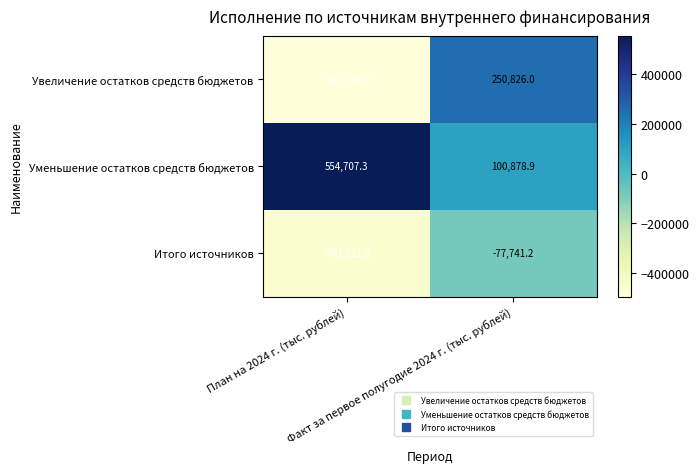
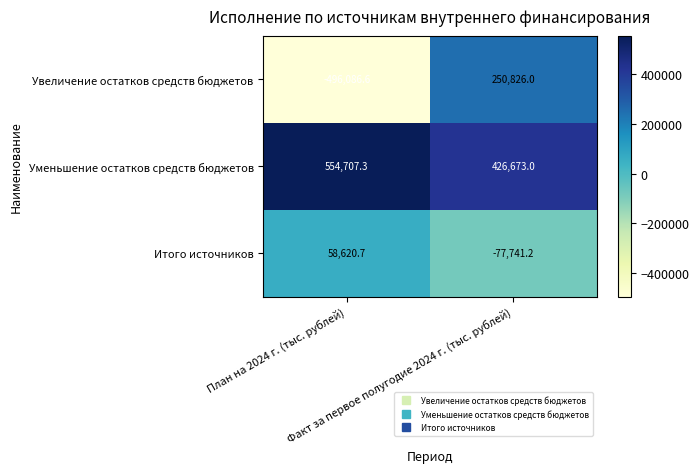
  {
    "Увеличение остатков средств бюджетов": {
      "Факт за первое полугодие 2024 г. (тыс. рублей)": "250,826.0"
    },
    "Уменьшение остатков средств бюджетов": {
      "План на 2024 г. (тыс. рублей)": "554,707.3",
-     "Факт за первое полугодие 2024 г. (тыс. рублей)": "100,878.9"
+     "Факт за первое полугодие 2024 г. (тыс. рублей)": "426,673.0"
    },
    "Итого источников": {
-     "План на 2024 г. (тыс. рублей)": "-461,911.8",
+     "План на 2024 г. (тыс. рублей)": "58,620.7",
      "Факт за первое полугодие 2024 г. (тыс. рублей)": "-77,741.2"
    }
  }
